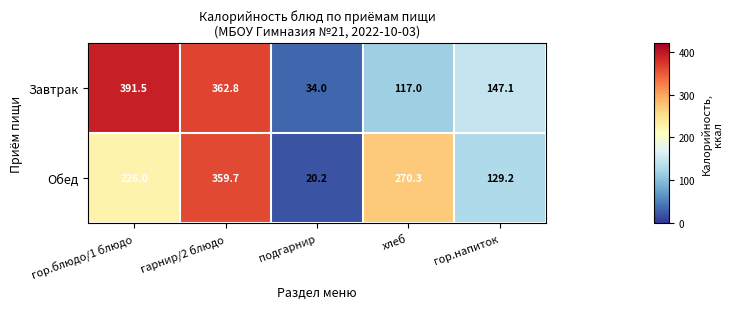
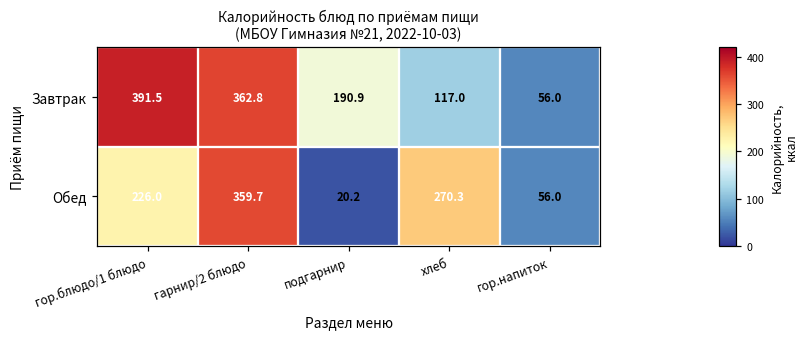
  {
    "Завтрак": {
      "гор.блюдо/1 блюдо": 391.5,
      "гарнир/2 блюдо": 362.8,
-     "подгарнир": 34.0,
+     "подгарнир": 190.9,
      "хлеб": 117.0,
-     "гор.напиток": 147.1
+     "гор.напиток": 56.0
    },
    "Обед": {
      "гор.блюдо/1 блюдо": 226.0,
      "гарнир/2 блюдо": 359.7,
      "подгарнир": 20.2,
      "хлеб": 270.3,
-     "гор.напиток": 129.2
+     "гор.напиток": 56.0
    }
  }
